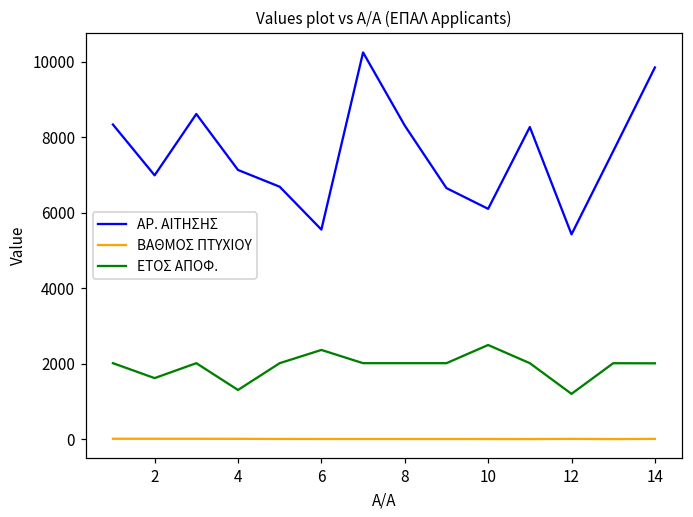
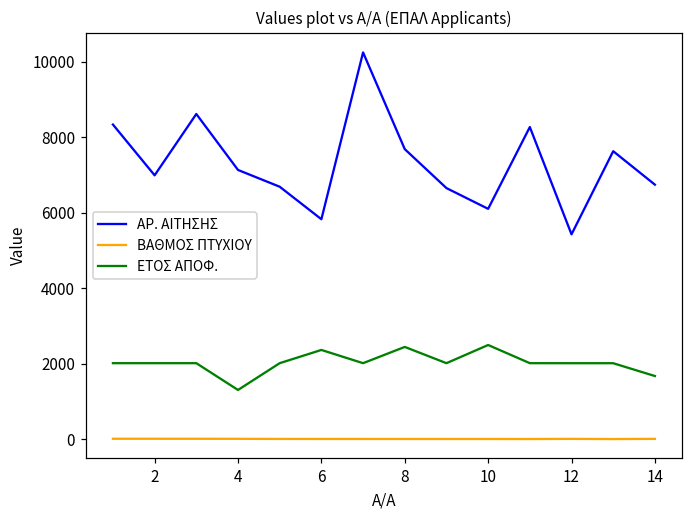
  {
    "ΑΡ. ΑΙΤΗΣΗΣ": {
      "2": 7000,
      "4": 7100,
-     "6": 5600,
-     "8": 8300,
+     "6": 5800,
+     "8": 7700,
      "10": 6100,
      "12": 5400,
-     "14": 9800
+     "14": 6700
    },
    "ΒΑΘΜΟΣ ΠΤΥΧΙΟΥ": {
      "2": 0,
      "4": 0,
      "6": 0,
      "8": 0,
      "10": 0,
      "12": 0,
      "14": 0
    },
    "ΕΤΟΣ ΑΠΟΦ.": {
-     "2": 1600,
+     "2": 2000,
      "4": 1300,
      "6": 2400,
-     "8": 2000,
+     "8": 2400,
      "10": 2500,
-     "12": 1200,
-     "14": 2000
+     "12": 2000,
+     "14": 1700
    }
  }
